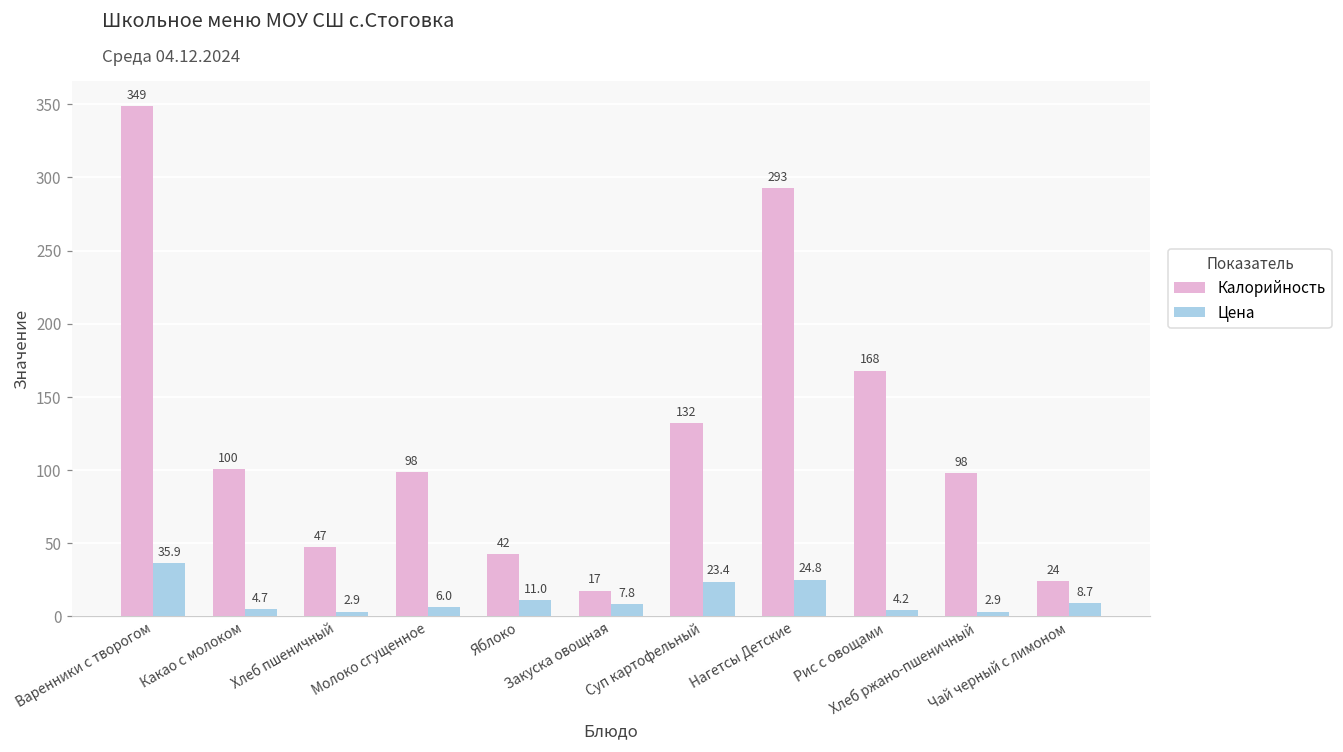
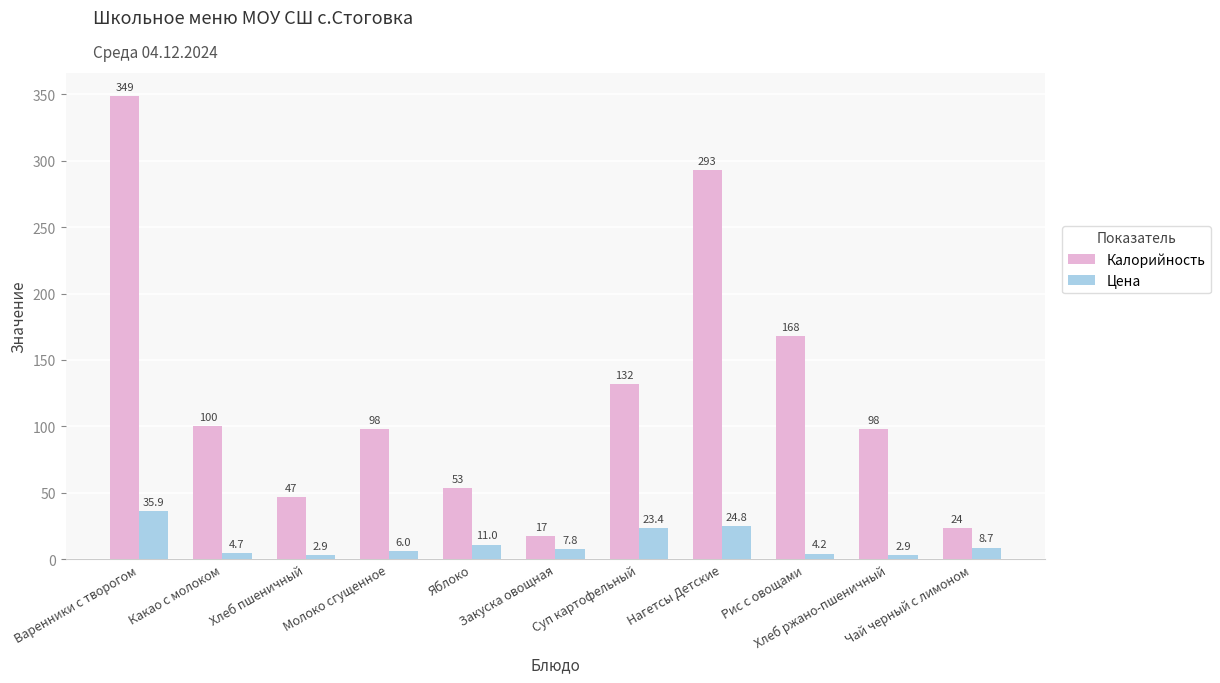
  {
    "Калорийность": {
      "Варенники с творогом": 349,
      "Какао с молоком": 100,
      "Хлеб пшеничный": 47,
      "Молоко сгущенное": 98,
-     "Яблоко": 42,
+     "Яблоко": 53,
      "Закуска овощная": 17,
      "Суп картофельный": 132,
      "Нагетсы Детские": 293,
      "Рис с овощами": 168,
      "Хлеб ржано-пшеничный": 98,
      "Чай черный с лимоном": 24
    },
    "Цена": {
      "Варенники с творогом": 35.9,
      "Какао с молоком": 4.7,
      "Хлеб пшеничный": 2.9,
      "Молоко сгущенное": 6.0,
      "Яблоко": 11.0,
      "Закуска овощная": 7.8,
      "Суп картофельный": 23.4,
      "Нагетсы Детские": 24.8,
      "Рис с овощами": 4.2,
      "Хлеб ржано-пшеничный": 2.9,
      "Чай черный с лимоном": 8.7
    }
  }
